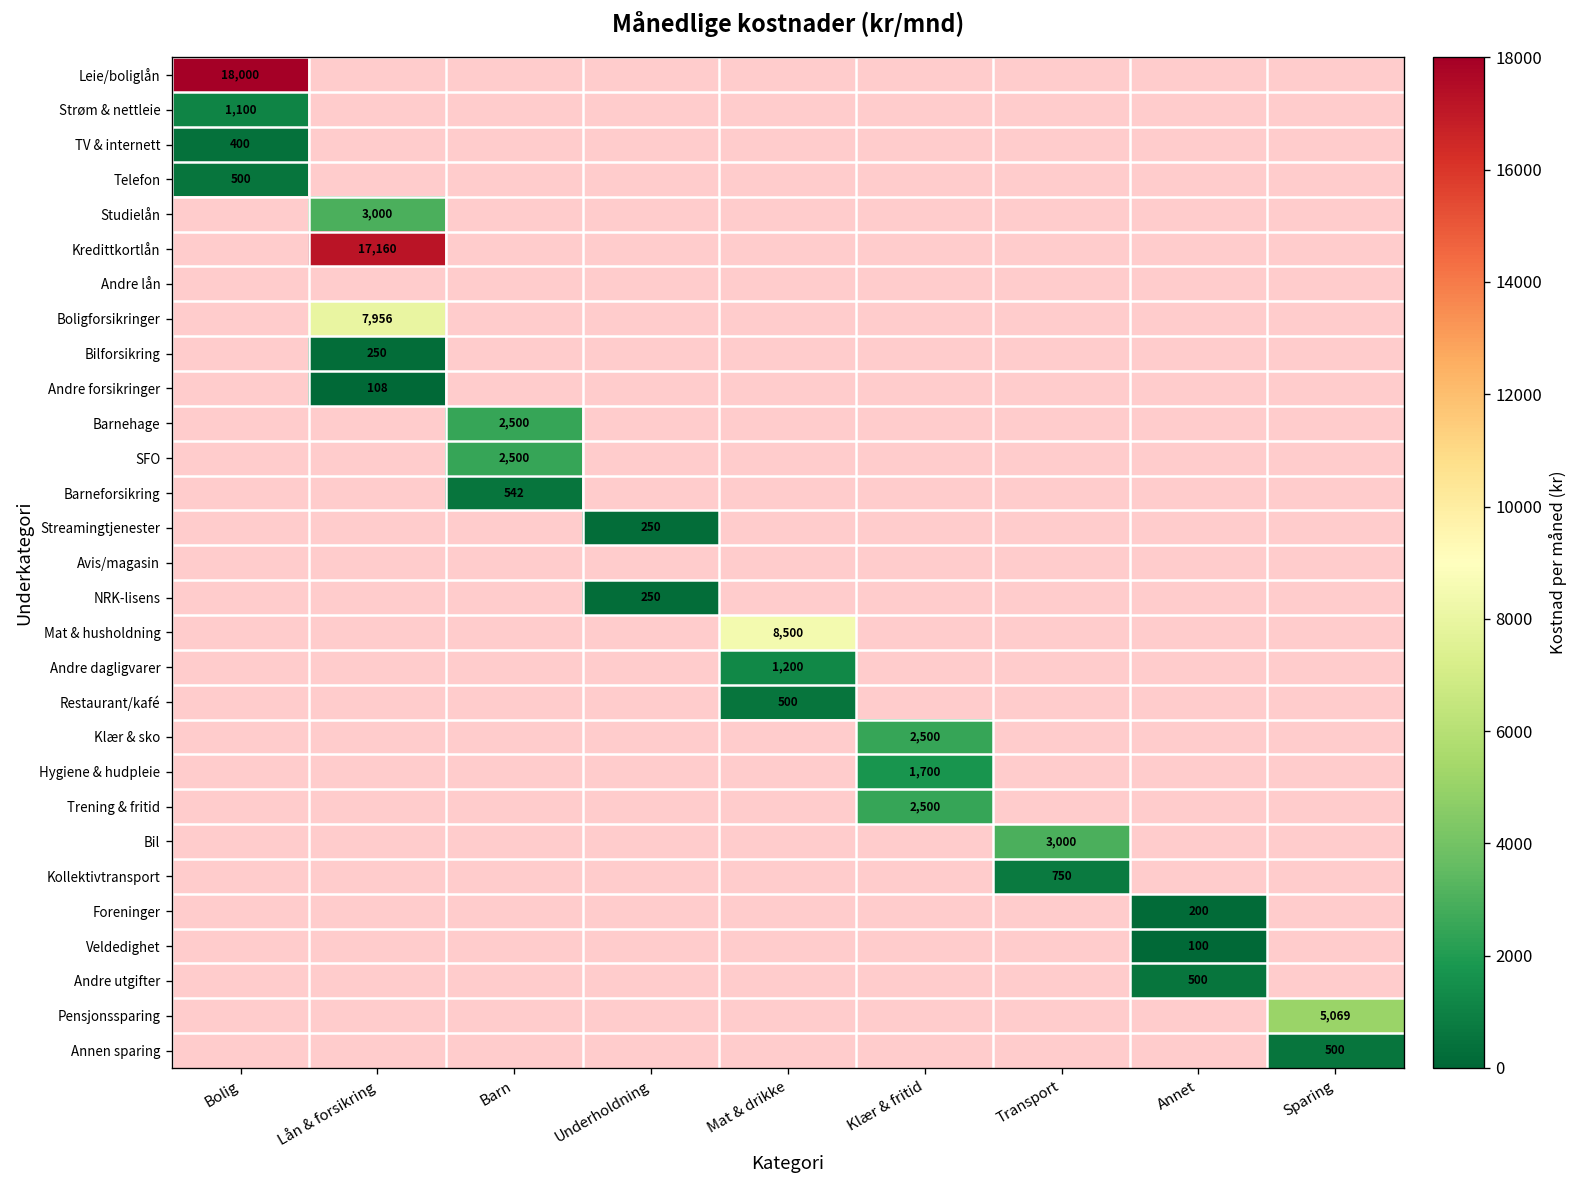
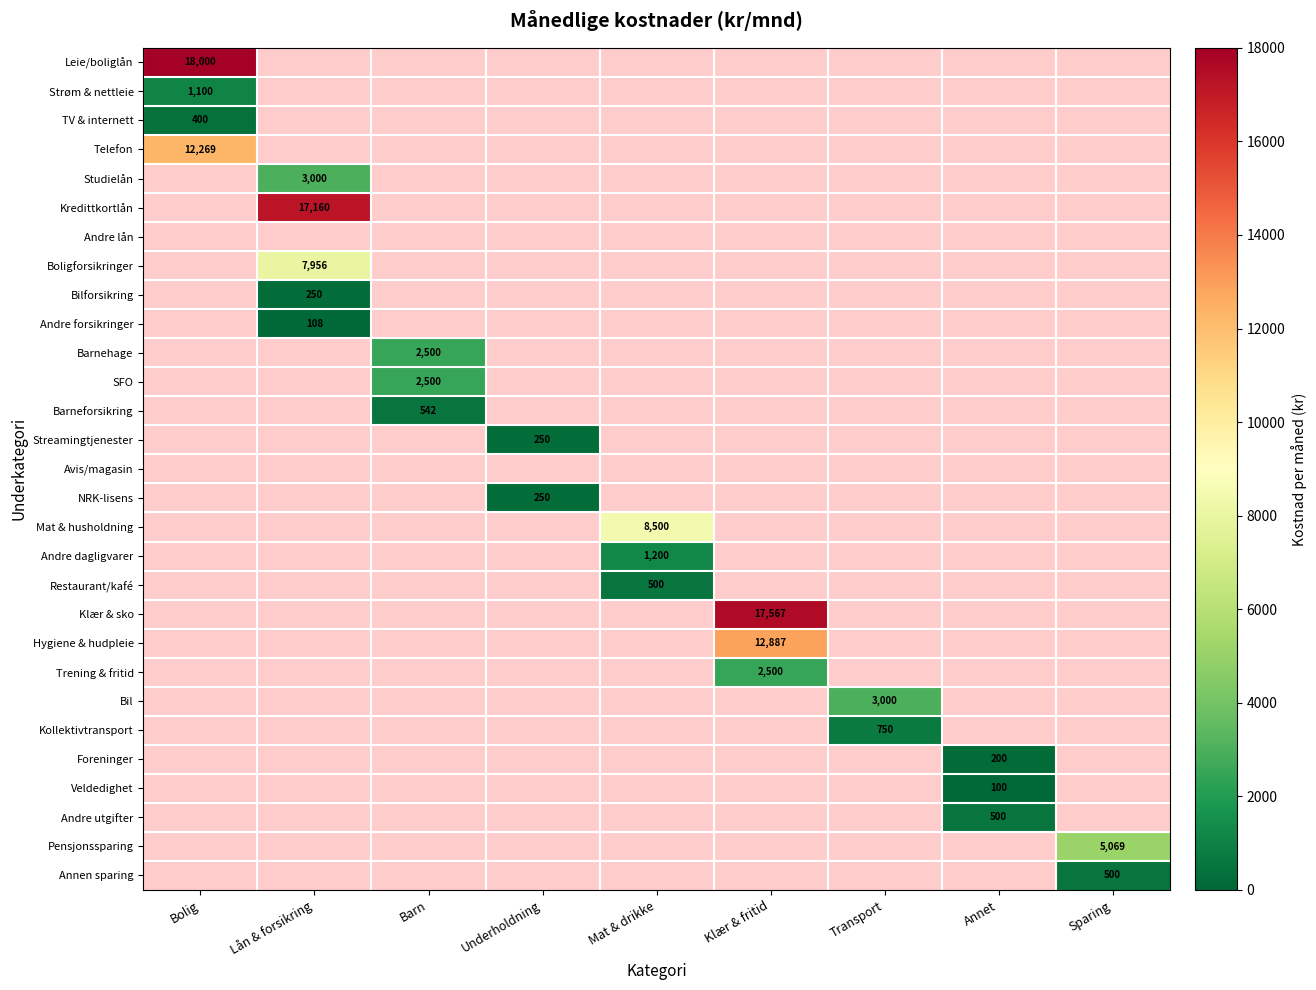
  {
    "Leie/boliglån": {
      "Bolig": "18,000"
    },
    "Strøm & nettleie": {
      "Bolig": "1,100"
    },
    "TV & internett": {
      "Bolig": "400"
    },
    "Telefon": {
-     "Bolig": "500"
+     "Bolig": "12,269"
    },
    "Studielån": {
      "Lån & forsikring": "3,000"
    },
    "Kredittkortlån": {
      "Lån & forsikring": "17,160"
    },
    "Boligforsikringer": {
      "Lån & forsikring": "7,956"
    },
    "Bilforsikring": {
      "Lån & forsikring": "250"
    },
    "Andre forsikringer": {
      "Lån & forsikring": "108"
    },
    "Barnehage": {
      "Barn": "2,500"
    },
    "SFO": {
      "Barn": "2,500"
    },
    "Barneforsikring": {
      "Barn": "542"
    },
    "Streamingtjenester": {
      "Underholdning": "250"
    },
    "NRK-lisens": {
      "Underholdning": "250"
    },
    "Mat & husholdning": {
      "Mat & drikke": "8,500"
    },
    "Andre dagligvarer": {
      "Mat & drikke": "1,200"
    },
    "Restaurant/kafé": {
      "Mat & drikke": "500"
    },
    "Klær & sko": {
-     "Klær & fritid": "2,500"
+     "Klær & fritid": "17,567"
    },
    "Hygiene & hudpleie": {
-     "Klær & fritid": "1,700"
+     "Klær & fritid": "12,887"
    },
    "Trening & fritid": {
      "Klær & fritid": "2,500"
    },
    "Bil": {
      "Transport": "3,000"
    },
    "Kollektivtransport": {
      "Transport": "750"
    },
    "Foreninger": {
      "Annet": "200"
    },
    "Veldedighet": {
      "Annet": "100"
    },
    "Andre utgifter": {
      "Annet": "500"
    },
    "Pensjonssparing": {
      "Sparing": "5,069"
    },
    "Annen sparing": {
      "Sparing": "500"
    }
  }
